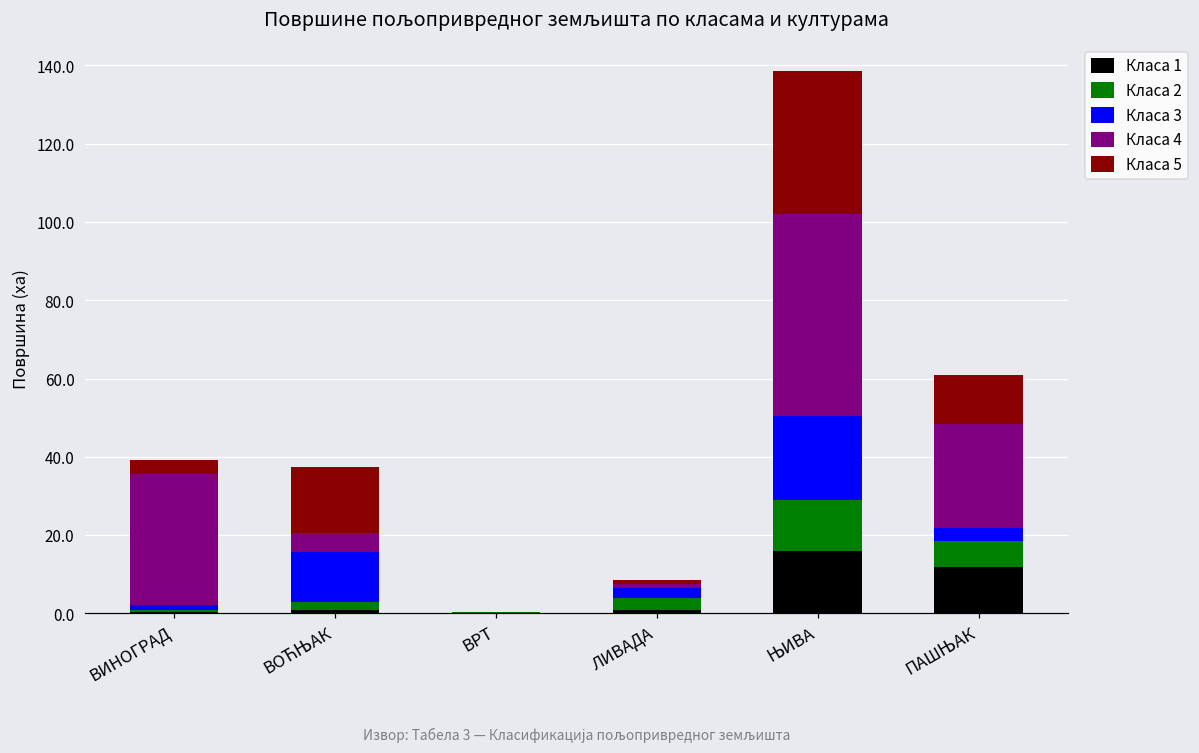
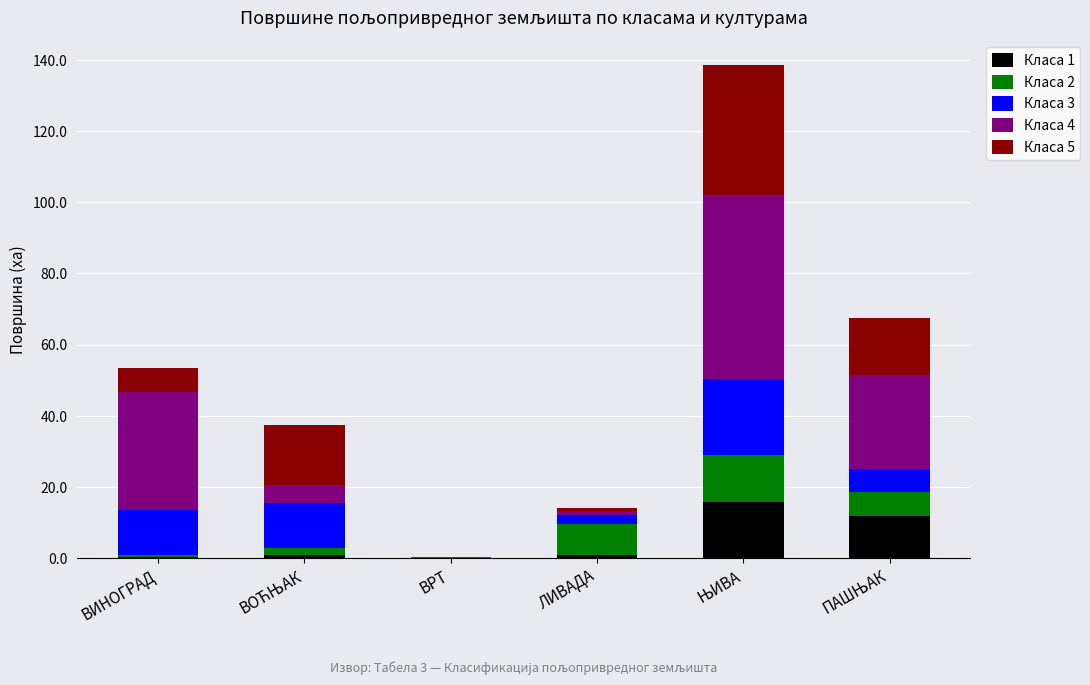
  {
    "Класа 1": {
      "ВОЋЊАК": 1,
      "ВРТ": 0,
      "ЛИВАДА": 1,
      "ЊИВА": 16,
      "ПАШЊАК": 12
    },
    "Класа 2": {
      "ВОЋЊАК": 2,
-     "ЛИВАДА": 3,
+     "ЛИВАДА": 9,
      "ЊИВА": 13,
      "ПАШЊАК": 7
    },
    "Класа 3": {
-     "ВИНОГРАД": 1,
+     "ВИНОГРАД": 12,
      "ВОЋЊАК": 13,
      "ВРТ": 0,
      "ЛИВАДА": 3,
      "ЊИВА": 21,
-     "ПАШЊАК": 3
+     "ПАШЊАК": 6
    },
    "Класа 4": {
      "ВИНОГРАД": 33,
      "ВОЋЊАК": 5,
      "ЛИВАДА": 1,
      "ЊИВА": 52,
      "ПАШЊАК": 26
    },
    "Класа 5": {
-     "ВИНОГРАД": 4,
+     "ВИНОГРАД": 7,
      "ВОЋЊАК": 17,
      "ВРТ": 0,
      "ЛИВАДА": 1,
      "ЊИВА": 36,
-     "ПАШЊАК": 13
+     "ПАШЊАК": 16
    }
  }
